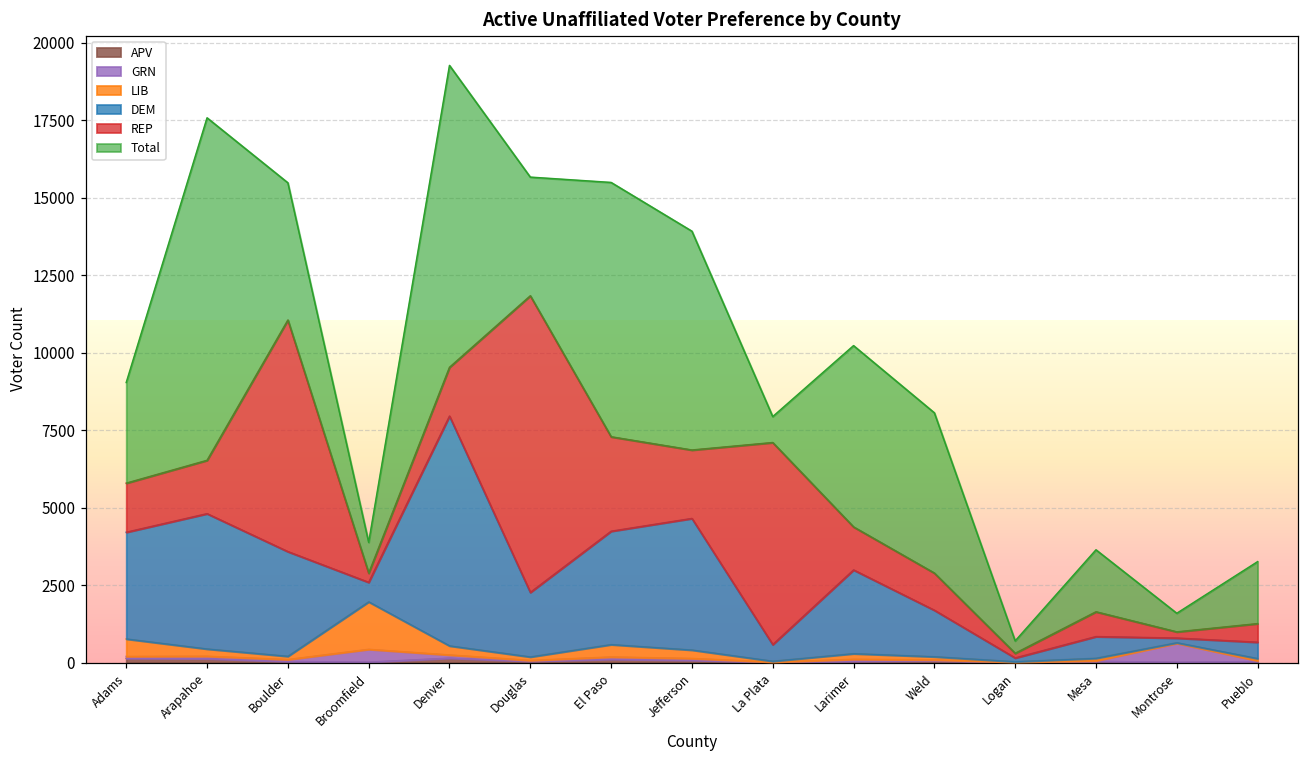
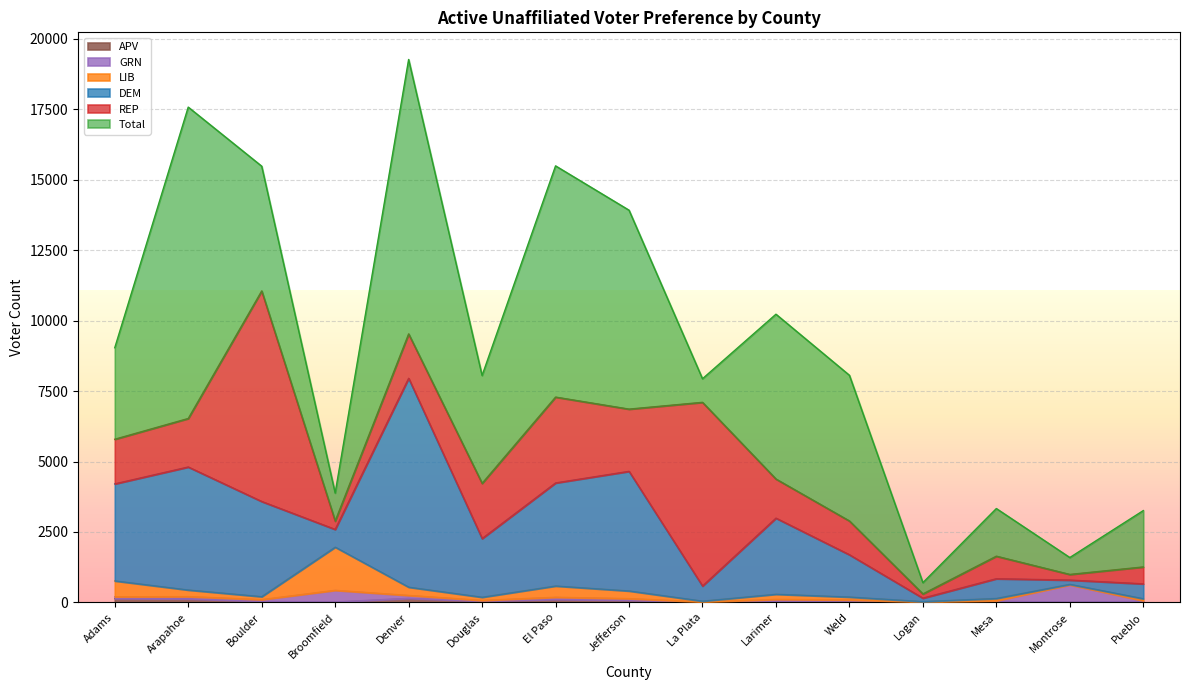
  {
    "APV": {
      "Broomfield": 0,
      "Denver": 100,
      "Montrose": 0
    },
    "GRN": {
      "Broomfield": 400,
      "Denver": 100
    },
    "LIB": {
      "Adams": 600,
      "Arapahoe": 200,
      "Boulder": 100,
      "Broomfield": 1500,
      "Denver": 300,
      "Douglas": 100,
      "El Paso": 400,
      "Jefferson": 300,
      "Larimer": 200,
      "Weld": 100
    },
    "DEM": {
      "Adams": 3400,
      "Arapahoe": 4400,
      "Boulder": 3400,
      "Broomfield": 600,
      "Denver": 7400,
      "Douglas": 2100,
      "El Paso": 3700,
      "Jefferson": 4200,
      "La Plata": 500,
      "Larimer": 2700,
      "Weld": 1500,
      "Logan": 100,
      "Mesa": 700,
      "Montrose": 200,
      "Pueblo": 500
    },
    "REP": {
      "Adams": 1600,
      "Arapahoe": 1700,
      "Boulder": 7500,
      "Broomfield": 300,
      "Denver": 1600,
-     "Douglas": 9600,
+     "Douglas": 2000,
      "El Paso": 3000,
      "Jefferson": 2200,
      "La Plata": 6500,
      "Larimer": 1400,
      "Weld": 1200,
      "Logan": 200,
      "Mesa": 800,
      "Montrose": 200,
      "Pueblo": 600
    },
    "Total": {
      "Adams": 3200,
      "Arapahoe": 11100,
      "Boulder": 4400,
      "Broomfield": 1000,
      "Denver": 9700,
      "Douglas": 3800,
      "El Paso": 8200,
      "Jefferson": 7100,
      "La Plata": 800,
      "Larimer": 5900,
      "Weld": 5200,
      "Logan": 400,
-     "Mesa": 2000,
+     "Mesa": 1700,
      "Montrose": 600,
      "Pueblo": 2000
    }
  }
